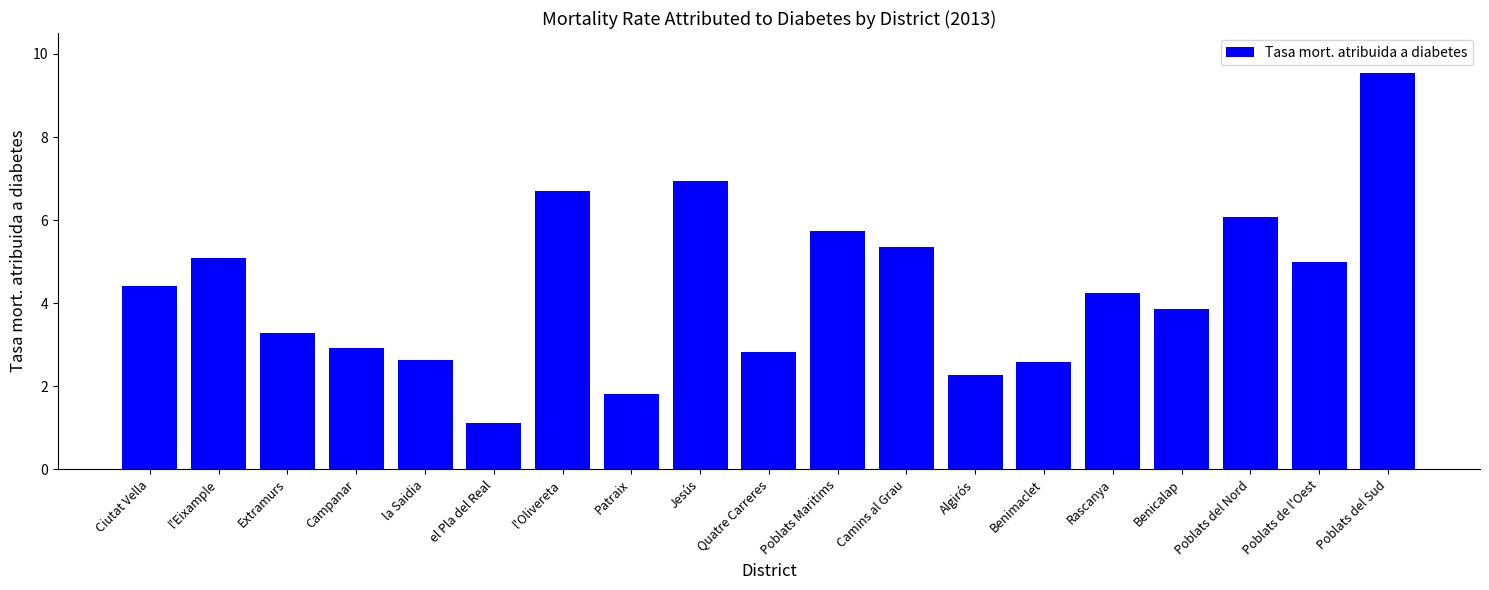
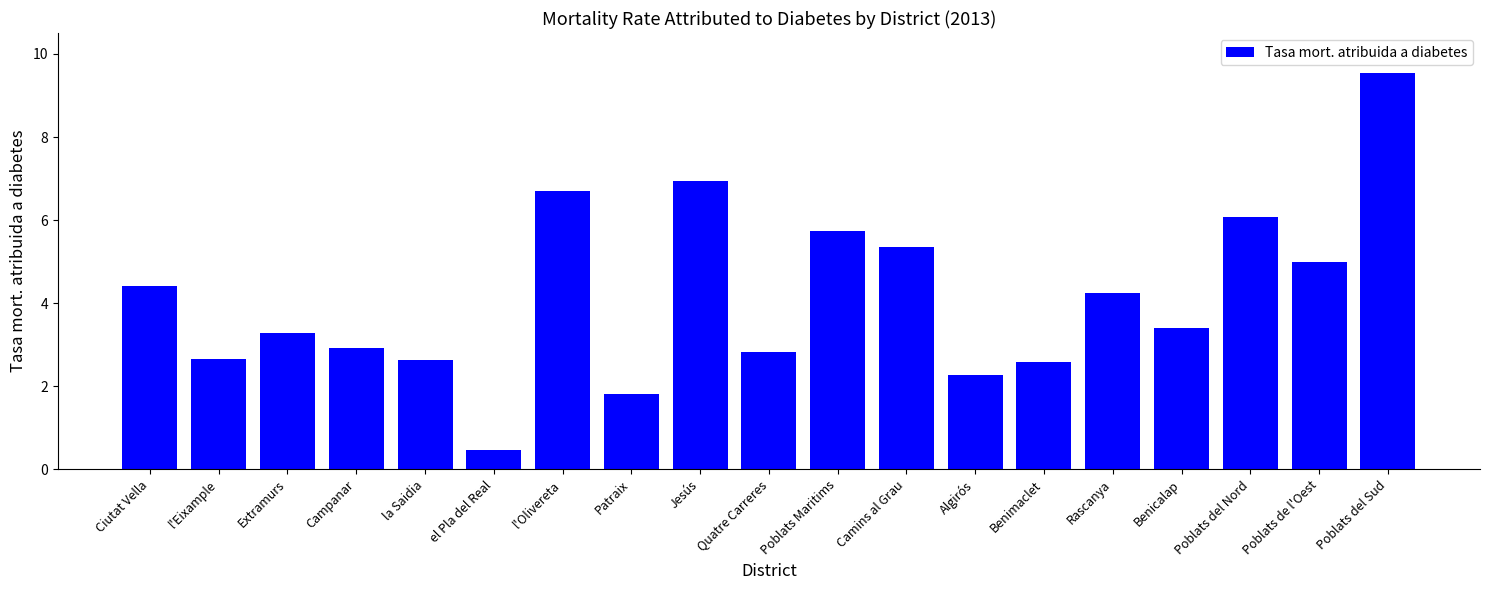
  {
    "Ciutat Vella": 4.4,
-   "l'Eixample": 5.1,
+   "l'Eixample": 2.7,
    "Extramurs": 3.3,
    "Campanar": 2.9,
    "la Saidia": 2.6,
-   "el Pla del Real": 1.1,
+   "el Pla del Real": 0.5,
    "l'Olivereta": 6.7,
    "Patraix": 1.8,
    "Jesús": 7.0,
    "Quatre Carreres": 2.8,
    "Poblats Maritims": 5.7,
    "Camins al Grau": 5.4,
    "Algirós": 2.3,
    "Benimaclet": 2.6,
    "Rascanya": 4.2,
-   "Benicalap": 3.9,
+   "Benicalap": 3.4,
    "Poblats del Nord": 6.1,
    "Poblats de l'Oest": 5.0,
    "Poblats del Sud": 9.6
  }
